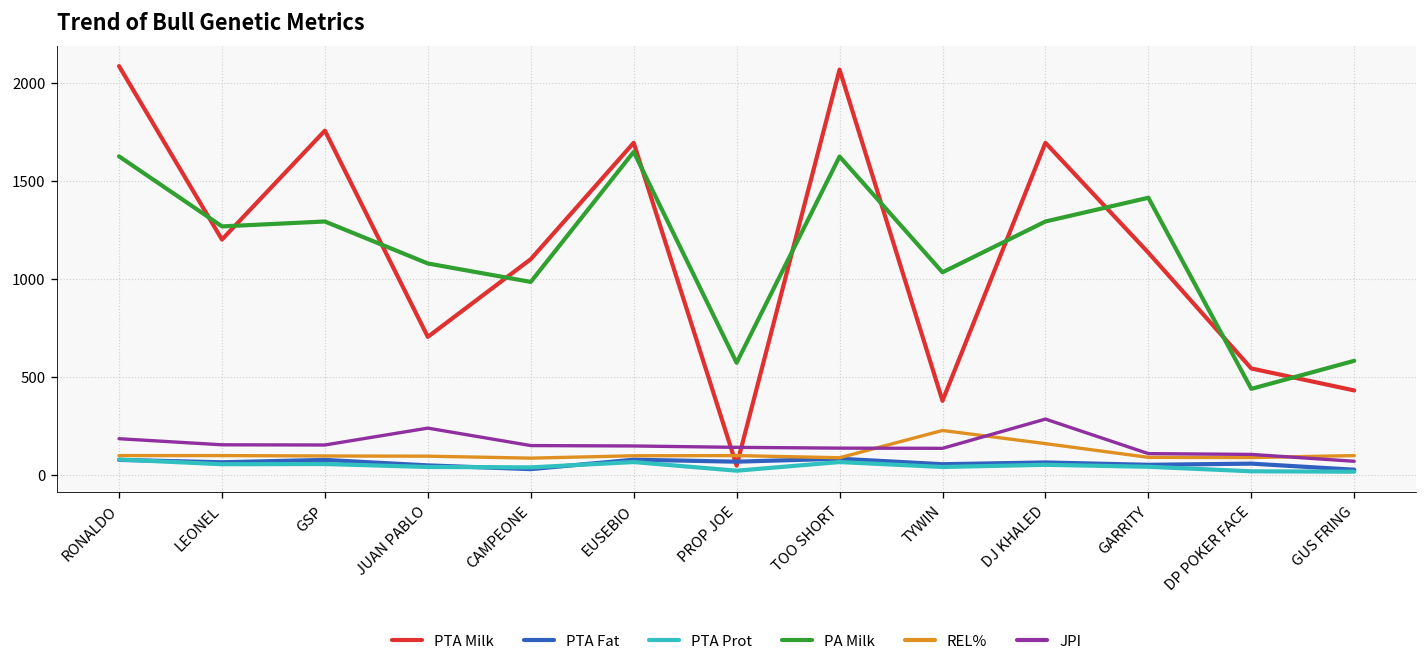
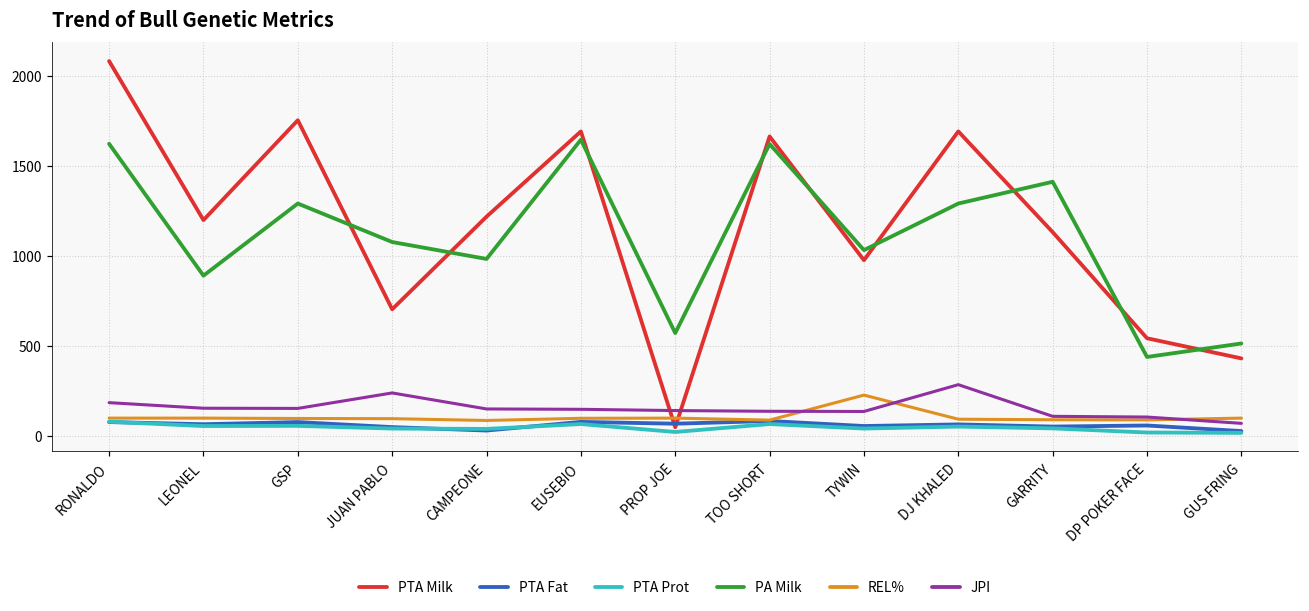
  {
    "PTA Milk": {
      "RONALDO": 2080,
      "LEONEL": 1200,
      "GSP": 1760,
      "JUAN PABLO": 700,
-     "CAMPEONE": 1100,
+     "CAMPEONE": 1220,
      "EUSEBIO": 1690,
      "PROP JOE": 50,
-     "TOO SHORT": 2070,
-     "TYWIN": 380,
+     "TOO SHORT": 1670,
+     "TYWIN": 980,
      "DJ KHALED": 1690,
      "GARRITY": 1130,
      "DP POKER FACE": 540,
      "GUS FRING": 430
    },
    "PTA Fat": {
      "GSP": 80,
      "PROP JOE": 70,
      "DP POKER FACE": 60
    },
    "PTA Prot": {
      "GSP": 60,
      "PROP JOE": 20,
      "TOO SHORT": 70,
      "DP POKER FACE": 20
    },
    "PA Milk": {
      "RONALDO": 1620,
-     "LEONEL": 1270,
+     "LEONEL": 890,
      "GSP": 1290,
      "JUAN PABLO": 1080,
      "CAMPEONE": 980,
      "EUSEBIO": 1650,
      "PROP JOE": 570,
      "TOO SHORT": 1620,
      "TYWIN": 1030,
      "DJ KHALED": 1290,
      "GARRITY": 1410,
      "DP POKER FACE": 440,
-     "GUS FRING": 580
+     "GUS FRING": 510
    },
    "REL%": {
      "RONALDO": 100,
      "LEONEL": 100,
      "GSP": 100,
      "JUAN PABLO": 100,
      "CAMPEONE": 90,
      "EUSEBIO": 100,
      "PROP JOE": 100,
      "TYWIN": 230,
-     "DJ KHALED": 160,
+     "DJ KHALED": 90,
      "GARRITY": 90,
      "DP POKER FACE": 90,
      "GUS FRING": 100
    },
    "JPI": {
      "RONALDO": 190,
      "LEONEL": 150,
      "GSP": 150,
      "JUAN PABLO": 240,
      "CAMPEONE": 150,
      "EUSEBIO": 150,
      "PROP JOE": 140,
      "TOO SHORT": 140,
      "TYWIN": 140,
      "DJ KHALED": 290,
      "GARRITY": 110,
      "DP POKER FACE": 110,
      "GUS FRING": 70
    }
  }
